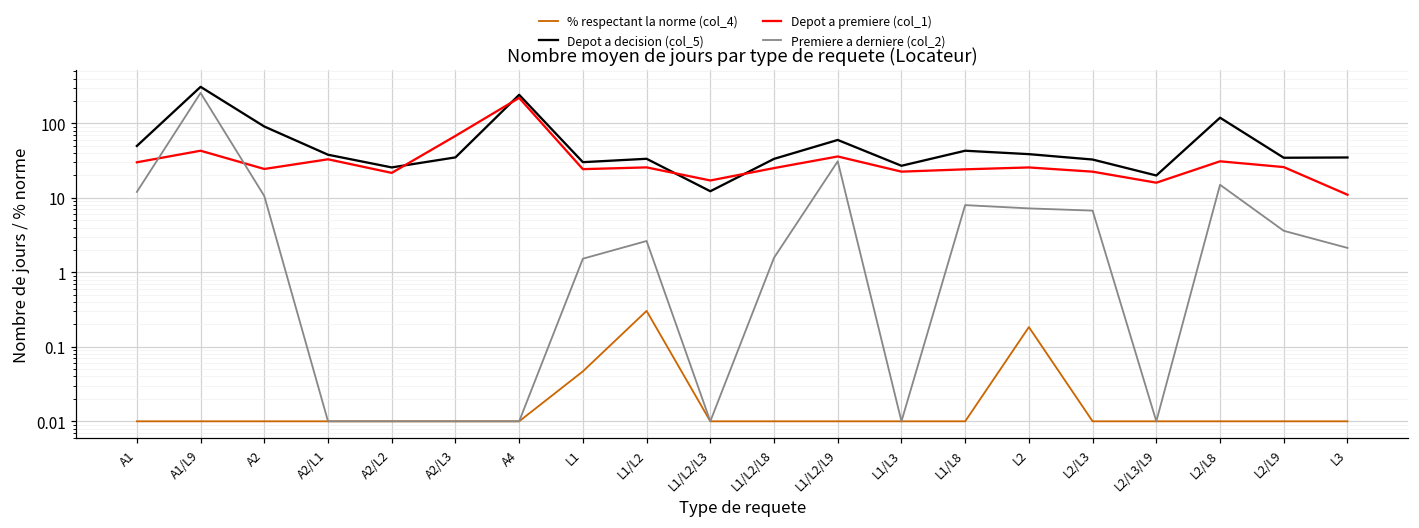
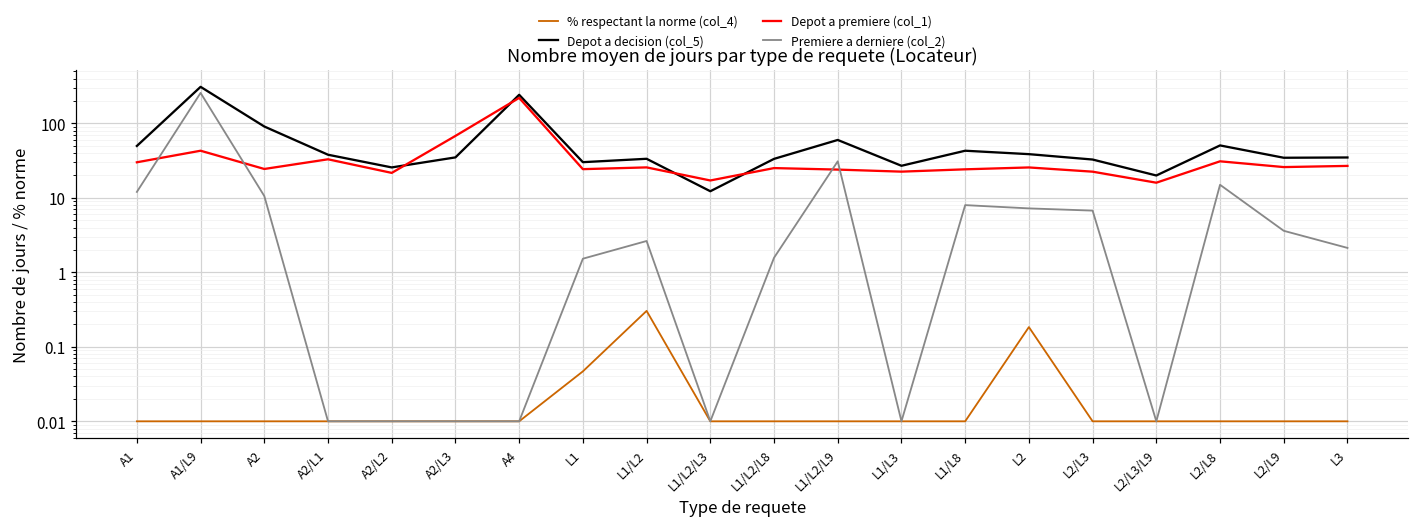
  {
    "% respectant la norme (col_4)": {
      "A1": 0.010,
      "A1/L9": 0.010,
      "A2": 0.010,
      "L1": 0.05,
      "L1/L2": 0.3,
      "L1/L2/L8": 0.010,
      "L1/L2/L9": 0.010,
      "L1/L8": 0.010,
      "L2": 0.18,
      "L2/L3": 0.010,
      "L2/L8": 0.010,
      "L2/L9": 0.010,
      "L3": 0.010
    },
    "Depot a decision (col_5)": {
      "A1": 50,
      "A1/L9": 300,
      "A2": 90,
      "A2/L1": 40,
      "A2/L2": 26,
      "A2/L3": 40,
      "A4": 240,
      "L1": 30,
      "L1/L2": 30,
      "L1/L2/L3": 12,
      "L1/L2/L8": 30,
      "L1/L2/L9": 60,
      "L1/L3": 27,
      "L1/L8": 40,
      "L2": 40,
      "L2/L3": 30,
      "L2/L3/L9": 20,
-     "L2/L8": 120,
+     "L2/L8": 50,
      "L2/L9": 30,
      "L3": 30
    },
    "Depot a premiere (col_1)": {
      "A1": 30,
      "A1/L9": 40,
      "A2": 24,
      "A2/L1": 30,
      "A2/L2": 22,
      "A2/L3": 70,
      "A4": 220,
      "L1": 24,
      "L1/L2": 26,
      "L1/L2/L3": 17,
      "L1/L2/L8": 25,
-     "L1/L2/L9": 40,
+     "L1/L2/L9": 24,
      "L1/L3": 23,
      "L1/L8": 24,
      "L2": 26,
      "L2/L3": 23,
      "L2/L3/L9": 16,
      "L2/L8": 30,
      "L2/L9": 26,
-     "L3": 11
+     "L3": 27
    },
    "Premiere a derniere (col_2)": {
      "A1": 12,
      "A1/L9": 260,
      "A2": 11,
      "L1": 1.5,
      "L1/L2": 2.6,
      "L1/L2/L8": 1.6,
      "L1/L2/L9": 30,
      "L1/L8": 8,
      "L2": 7,
      "L2/L3": 7,
      "L2/L8": 15,
      "L2/L9": 4,
      "L3": 2
    }
  }
